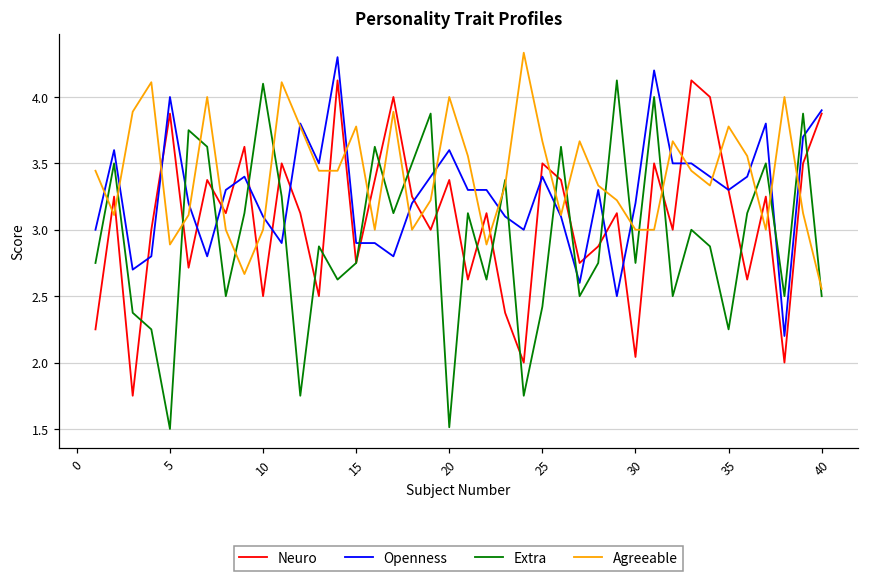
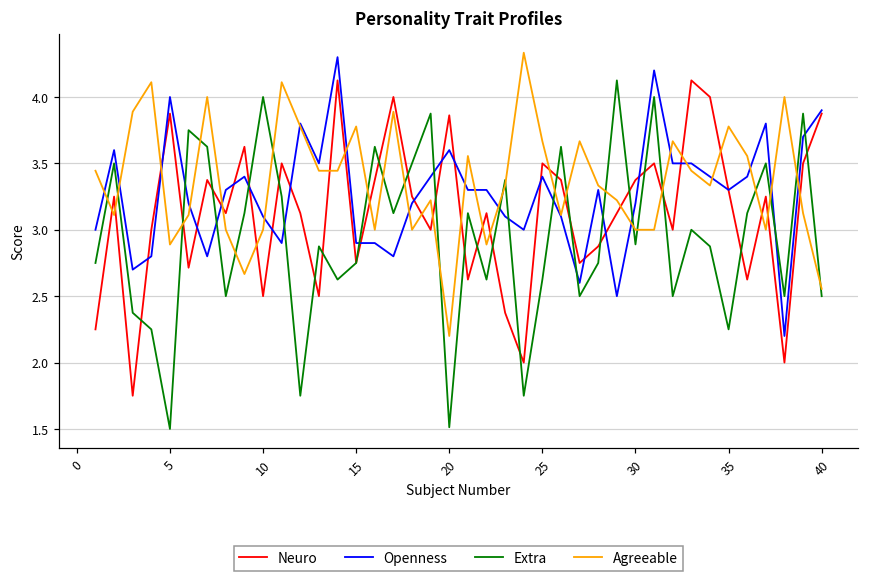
  {
    "Neuro": {
      "5": 3.88,
      "10": 2.50,
-     "20": 3.38,
+     "20": 3.86,
      "25": 3.50,
-     "30": 2.04,
+     "30": 3.38,
      "40": 3.88
    },
    "Openness": {
      "5": 4.00,
      "10": 3.10,
      "15": 2.90,
      "20": 3.60,
      "25": 3.40,
      "30": 3.20,
      "40": 3.90
    },
    "Extra": {
      "5": 1.50,
-     "10": 4.1,
+     "10": 4.0,
      "20": 1.51,
-     "25": 2.42,
-     "30": 2.75,
+     "25": 2.63,
+     "30": 2.89,
      "35": 2.25,
      "40": 2.50
    },
    "Agreeable": {
      "5": 2.9,
      "10": 3.0,
      "15": 3.78,
-     "20": 4.0,
+     "20": 2.2,
      "25": 3.67,
      "30": 3.0,
      "35": 3.78,
      "40": 2.56
    }
  }
